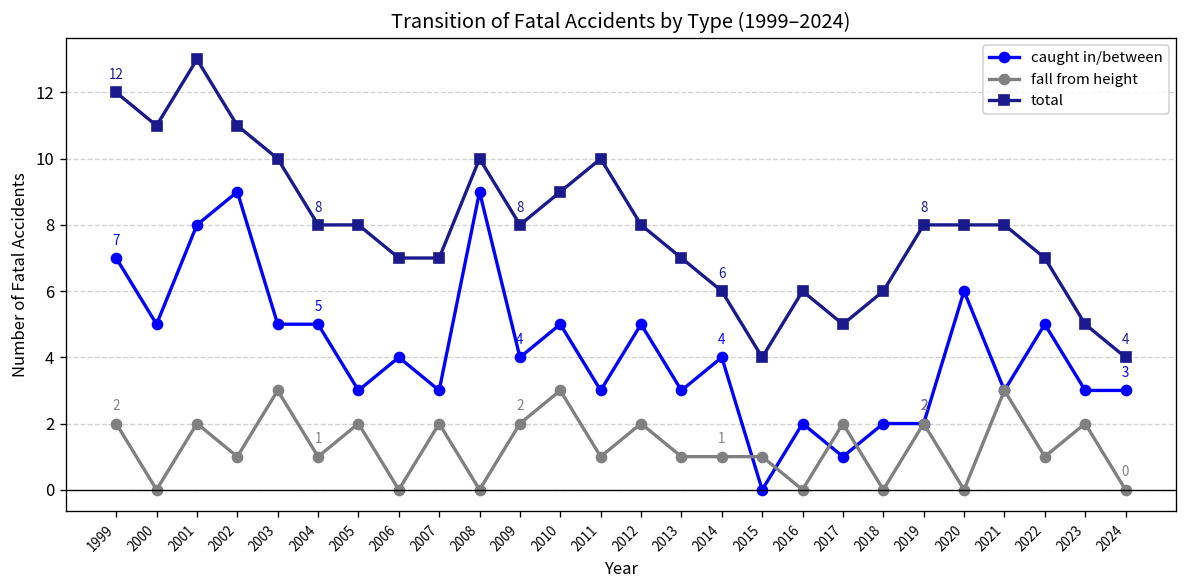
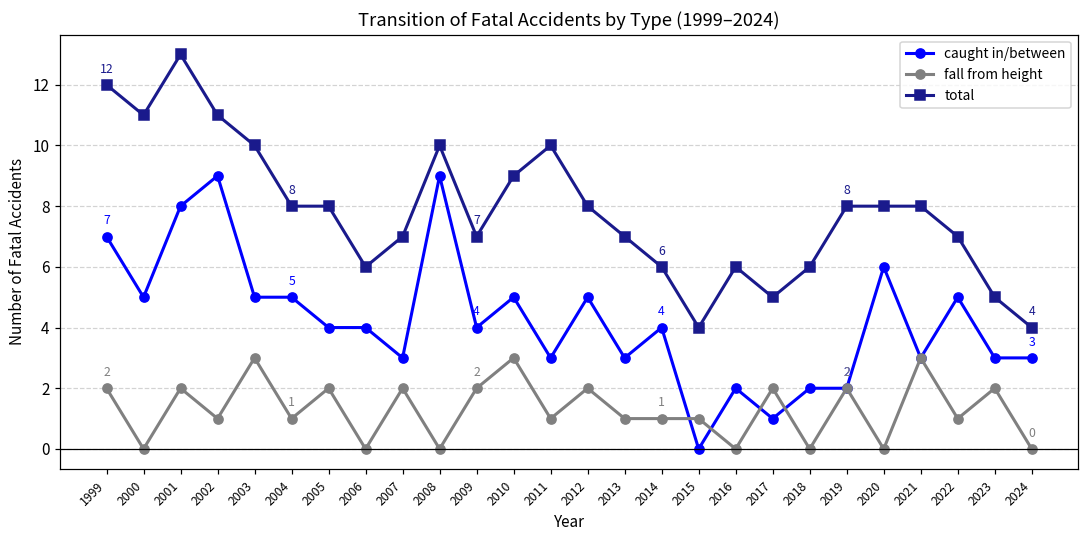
  {
    "caught in/between": {
      "2000": 5,
      "2001": 8,
      "2002": 9,
-     "2005": 3,
+     "2005": 4,
      "2006": 4,
      "2007": 3,
      "2008": 9,
      "2010": 5,
      "2011": 3,
      "2012": 5,
      "2013": 3,
      "2015": 0,
      "2016": 2,
      "2017": 1,
      "2020": 6,
      "2022": 5
    },
    "fall from height": {
      "1999": 2,
      "2004": 1,
      "2009": 2,
      "2014": 1,
      "2024": 0
    },
    "total": {
      "1999": 12,
      "2004": 8,
-     "2006": 7,
-     "2009": 8,
+     "2006": 6,
+     "2009": 7,
      "2014": 6,
      "2019": 8,
      "2024": 4
    }
  }
